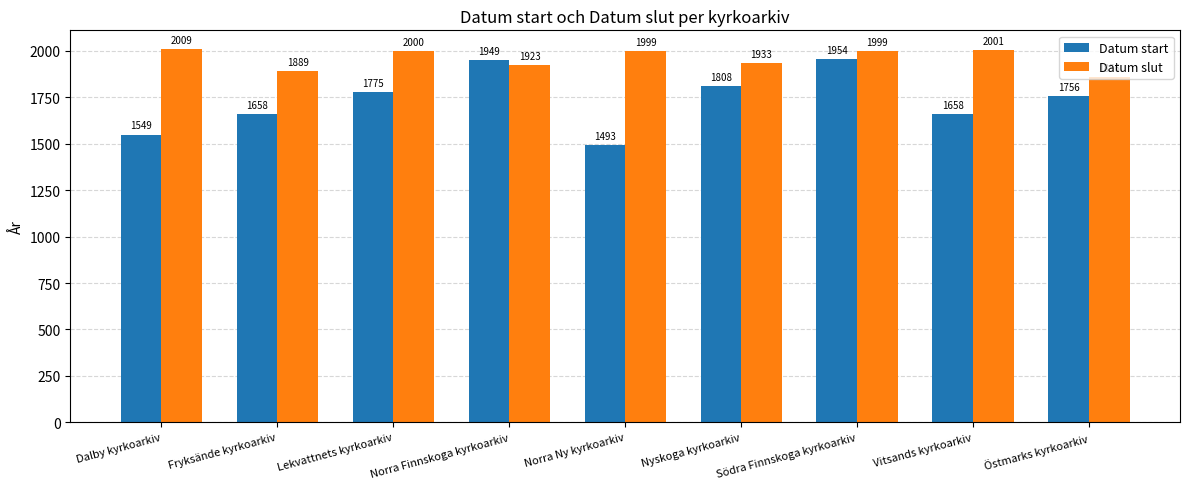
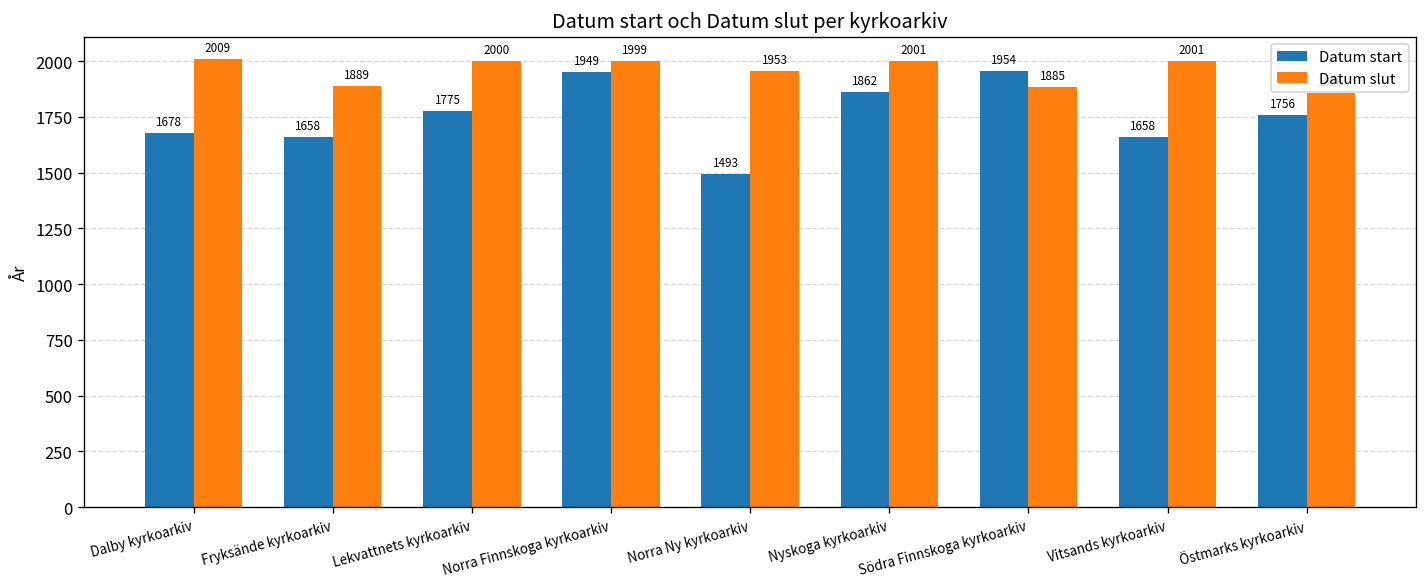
  {
    "Datum start": {
-     "Dalby kyrkoarkiv": 1549,
+     "Dalby kyrkoarkiv": 1678,
      "Fryksände kyrkoarkiv": 1658,
      "Lekvattnets kyrkoarkiv": 1775,
      "Norra Finnskoga kyrkoarkiv": 1949,
      "Norra Ny kyrkoarkiv": 1493,
-     "Nyskoga kyrkoarkiv": 1808,
+     "Nyskoga kyrkoarkiv": 1862,
      "Södra Finnskoga kyrkoarkiv": 1954,
      "Vitsands kyrkoarkiv": 1658,
      "Östmarks kyrkoarkiv": 1756
    },
    "Datum slut": {
      "Dalby kyrkoarkiv": 2009,
      "Fryksände kyrkoarkiv": 1889,
      "Lekvattnets kyrkoarkiv": 2000,
-     "Norra Finnskoga kyrkoarkiv": 1923,
-     "Norra Ny kyrkoarkiv": 1999,
-     "Nyskoga kyrkoarkiv": 1933,
-     "Södra Finnskoga kyrkoarkiv": 1999,
+     "Norra Finnskoga kyrkoarkiv": 1999,
+     "Norra Ny kyrkoarkiv": 1953,
+     "Nyskoga kyrkoarkiv": 2001,
+     "Södra Finnskoga kyrkoarkiv": 1885,
      "Vitsands kyrkoarkiv": 2001
    }
  }
